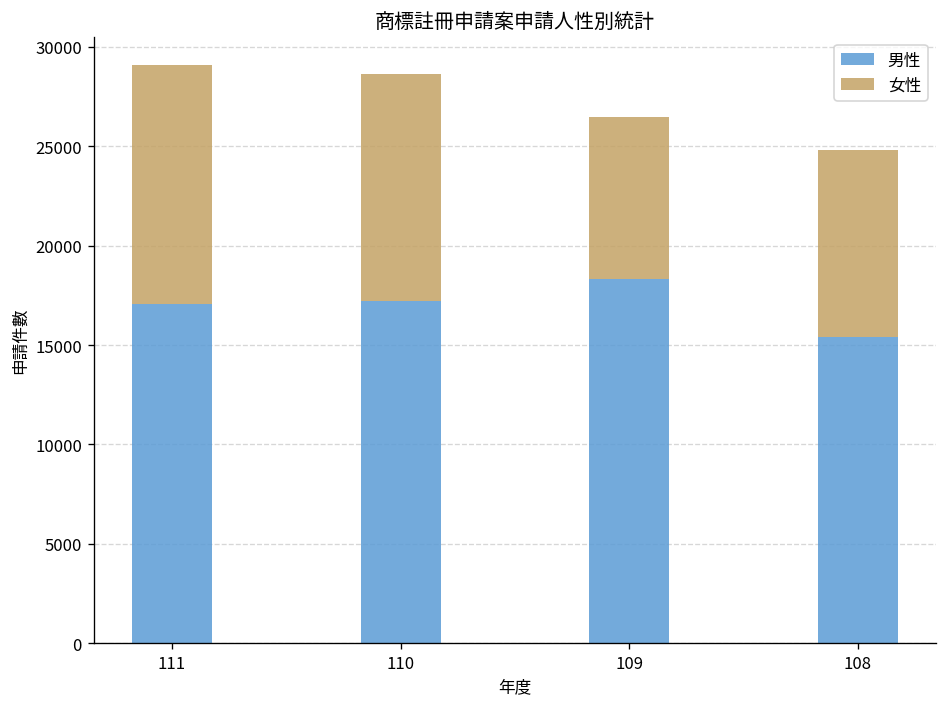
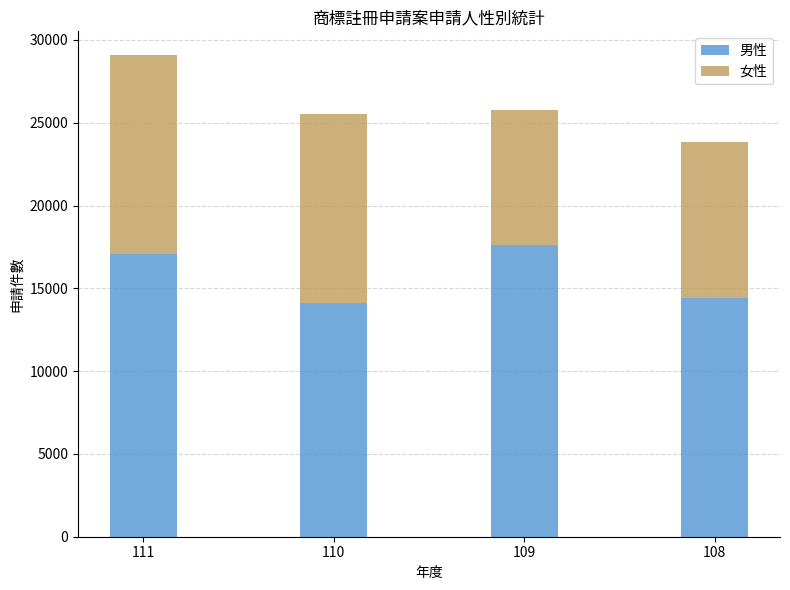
  {
    "男性": {
      "111": 17100,
-     "110": 17200,
-     "109": 18300,
-     "108": 15400
+     "110": 14100,
+     "109": 17600,
+     "108": 14400
    },
    "女性": {
      "111": 12000,
      "110": 11500,
      "109": 8200,
      "108": 9400
    }
  }
